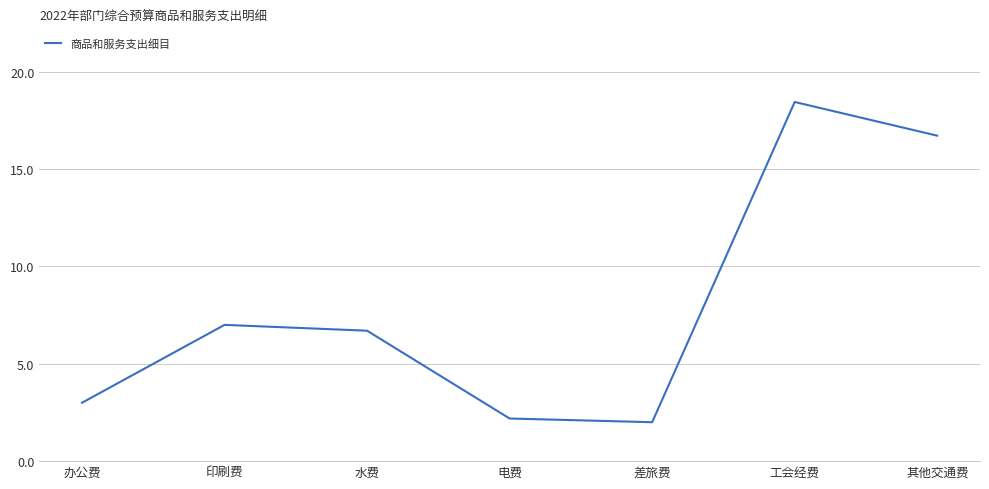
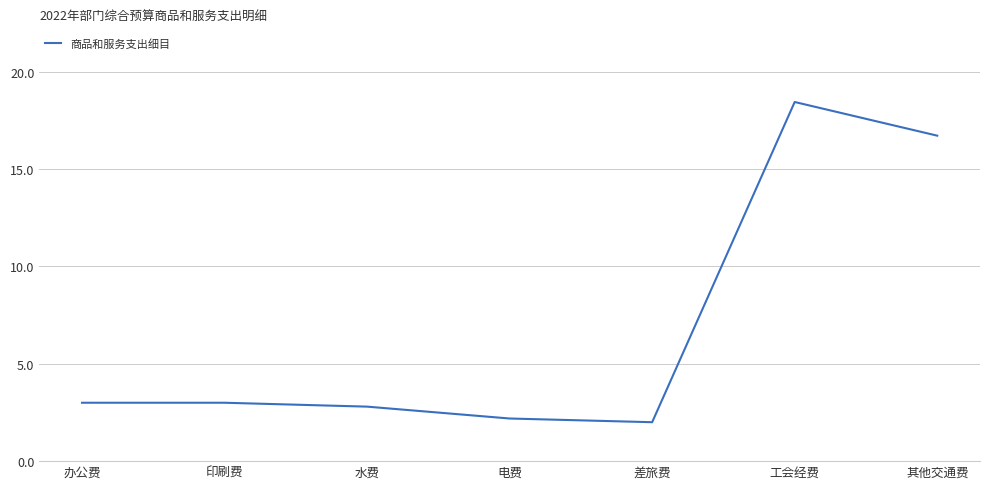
  {
    "办公费": 3.0,
-   "印刷费": 7,
-   "水费": 6.7,
+   "印刷费": 3,
+   "水费": 2.8,
    "电费": 2.2,
    "差旅费": 2.0,
    "工会经费": 18.5,
    "其他交通费": 16.7
  }
